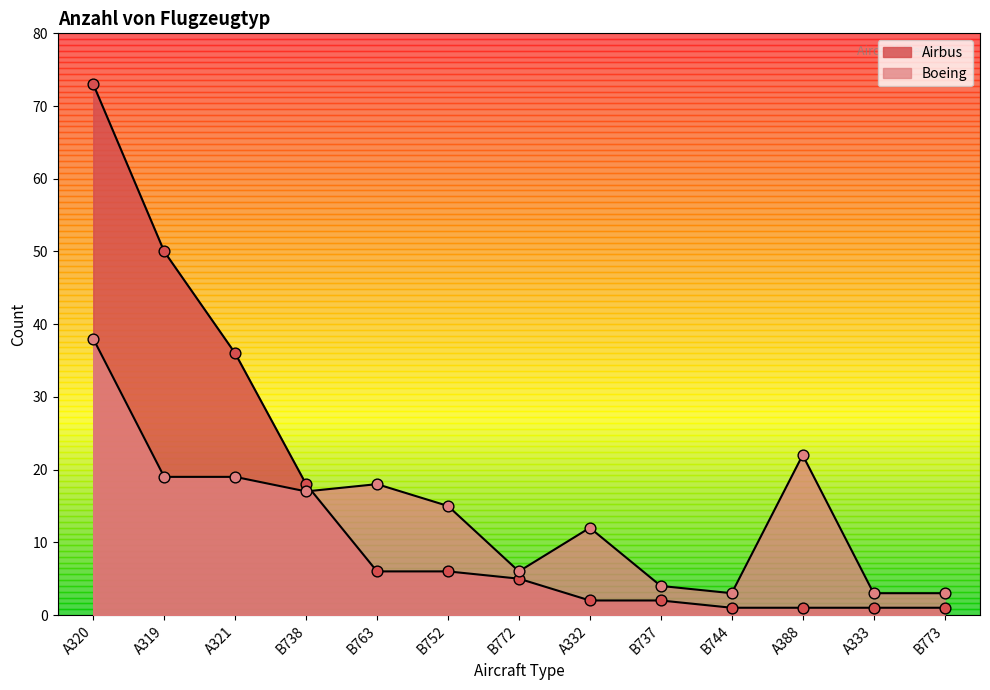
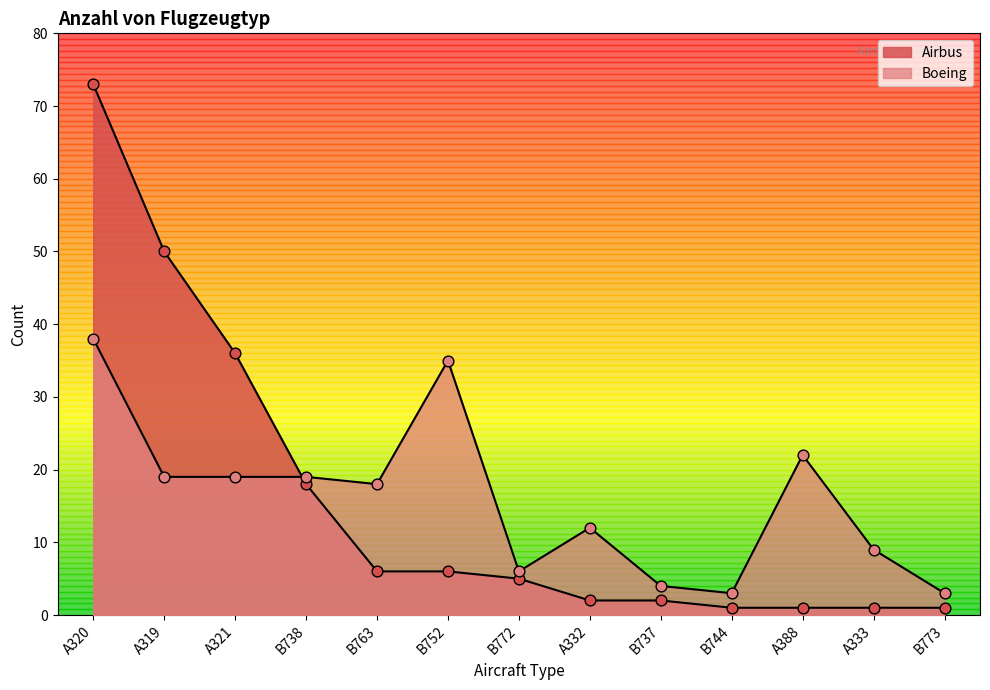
  {
    "Boeing": {
      "A320": 38,
      "A319": 19,
      "A321": 19,
-     "B738": 17,
+     "B738": 19,
      "B763": 18,
-     "B752": 15,
+     "B752": 35,
      "B772": 6,
      "A332": 12,
      "B737": 4,
      "B744": 3,
      "A388": 22,
-     "A333": 3,
+     "A333": 9,
      "B773": 3
    }
  }
